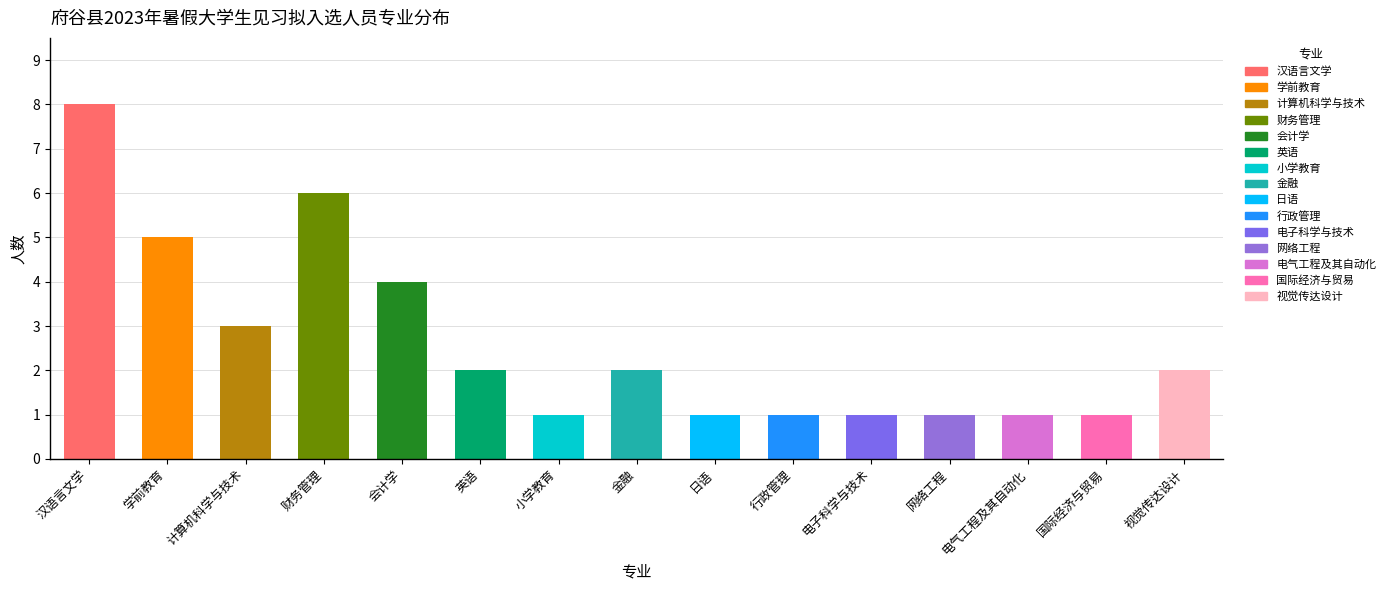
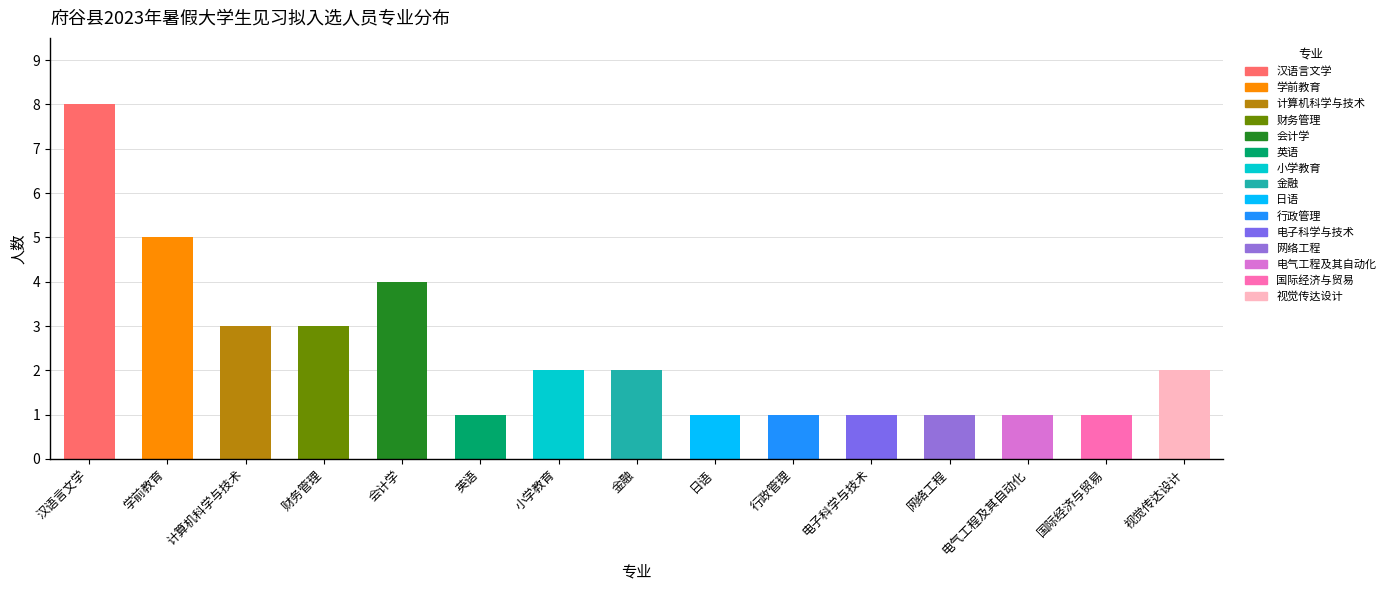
  {
    "汉语言文学": 8,
    "学前教育": 5,
    "计算机科学与技术": 3,
-   "财务管理": 6,
+   "财务管理": 3,
    "会计学": 4,
-   "英语": 2,
-   "小学教育": 1,
+   "英语": 1,
+   "小学教育": 2,
    "金融": 2,
    "日语": 1,
    "行政管理": 1,
    "电子科学与技术": 1,
    "网络工程": 1,
    "电气工程及其自动化": 1,
    "国际经济与贸易": 1,
    "视觉传达设计": 2
  }
